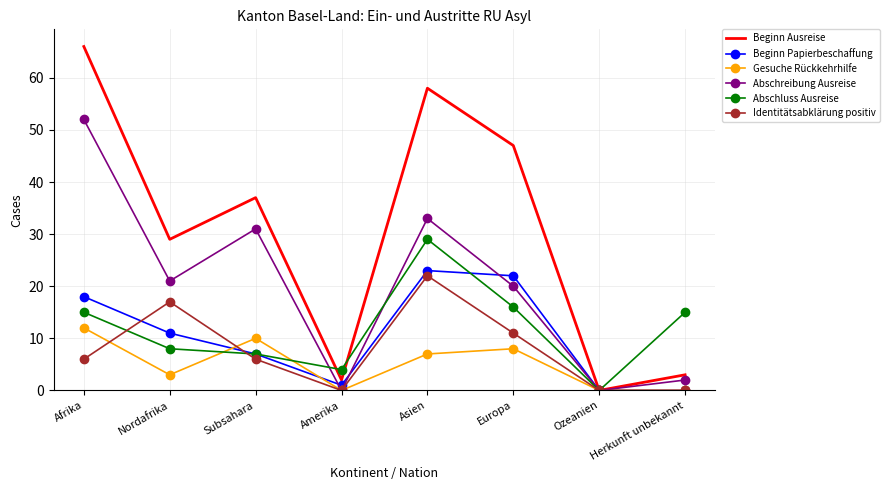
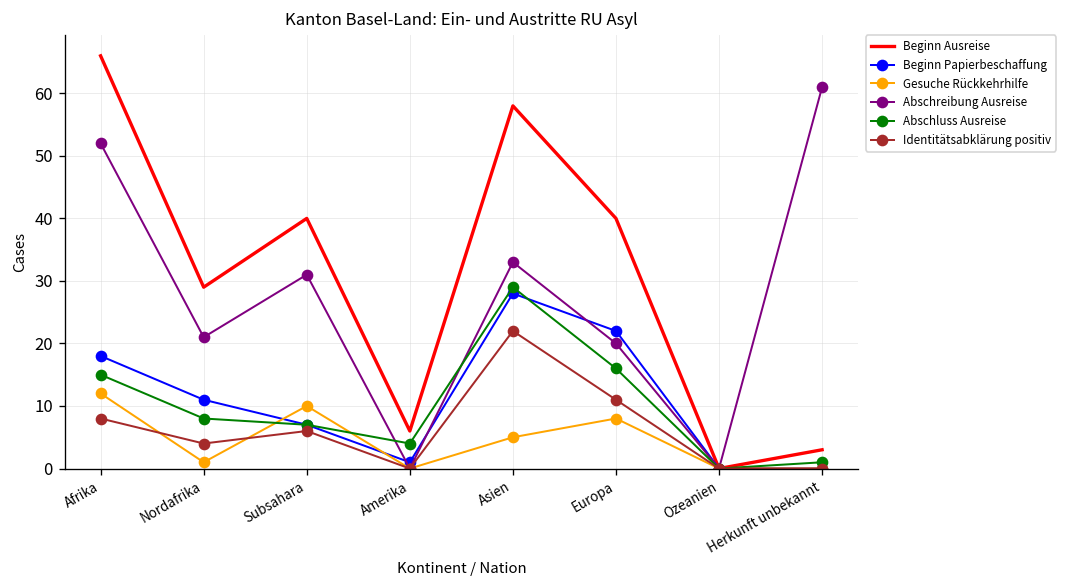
  {
    "Beginn Ausreise": {
      "Afrika": 66,
      "Nordafrika": 29,
-     "Subsahara": 37,
-     "Amerika": 2,
+     "Subsahara": 40,
+     "Amerika": 6,
      "Asien": 58,
-     "Europa": 47,
+     "Europa": 40,
      "Herkunft unbekannt": 3
    },
    "Beginn Papierbeschaffung": {
      "Afrika": 18,
      "Nordafrika": 11,
      "Amerika": 1,
-     "Asien": 23,
+     "Asien": 28,
      "Europa": 22
    },
    "Gesuche Rückkehrhilfe": {
      "Afrika": 12,
-     "Nordafrika": 3,
+     "Nordafrika": 1,
      "Subsahara": 10,
-     "Asien": 7,
+     "Asien": 5,
      "Europa": 8
    },
    "Abschreibung Ausreise": {
      "Afrika": 52,
      "Nordafrika": 21,
      "Subsahara": 31,
      "Asien": 33,
      "Europa": 20,
-     "Herkunft unbekannt": 2
+     "Herkunft unbekannt": 61
    },
    "Abschluss Ausreise": {
      "Afrika": 15,
      "Nordafrika": 8,
      "Amerika": 4,
      "Asien": 29,
      "Europa": 16,
-     "Herkunft unbekannt": 15
+     "Herkunft unbekannt": 1
    },
    "Identitätsabklärung positiv": {
-     "Afrika": 6,
-     "Nordafrika": 17,
+     "Afrika": 8,
+     "Nordafrika": 4,
      "Subsahara": 6,
      "Asien": 22,
      "Europa": 11
    }
  }
